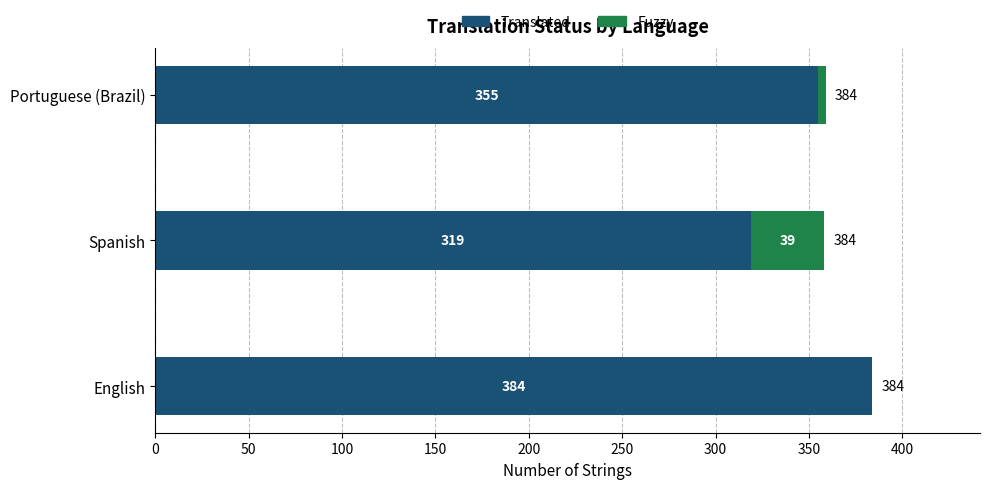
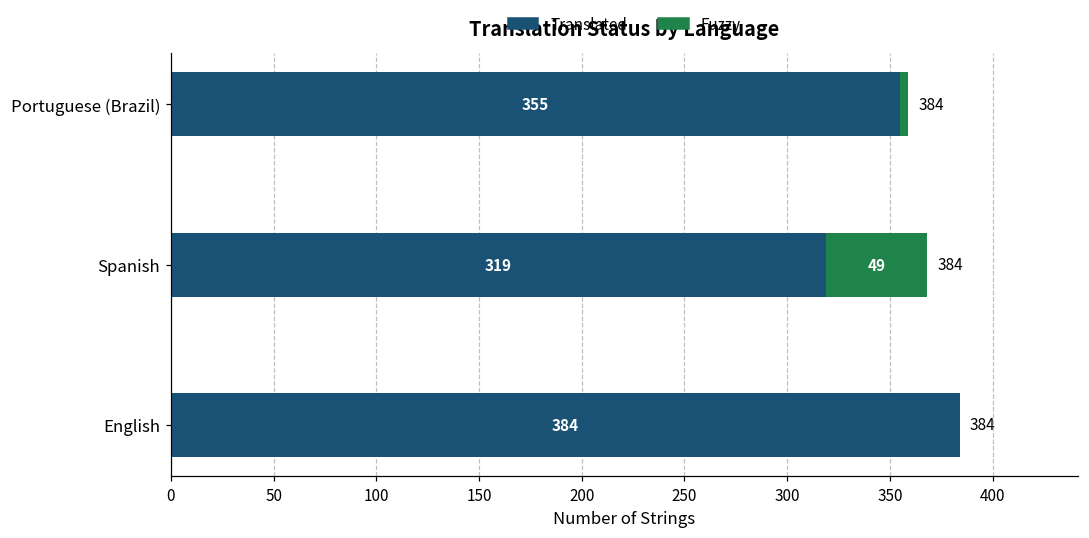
  {
    "Translated": {
      "Portuguese (Brazil)": 355,
      "Spanish": 319,
      "English": 384
    },
    "Fuzzy": {
-     "Spanish": 39
+     "Spanish": 49
    }
  }
